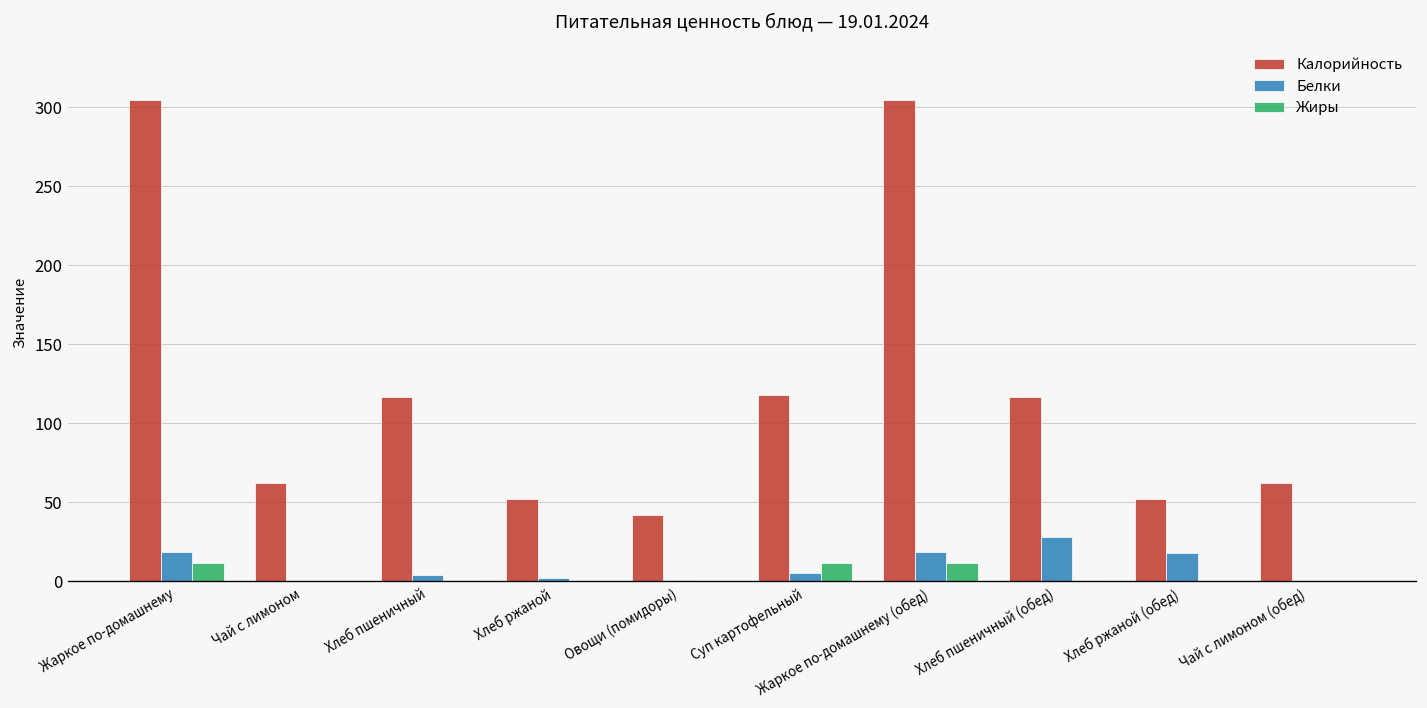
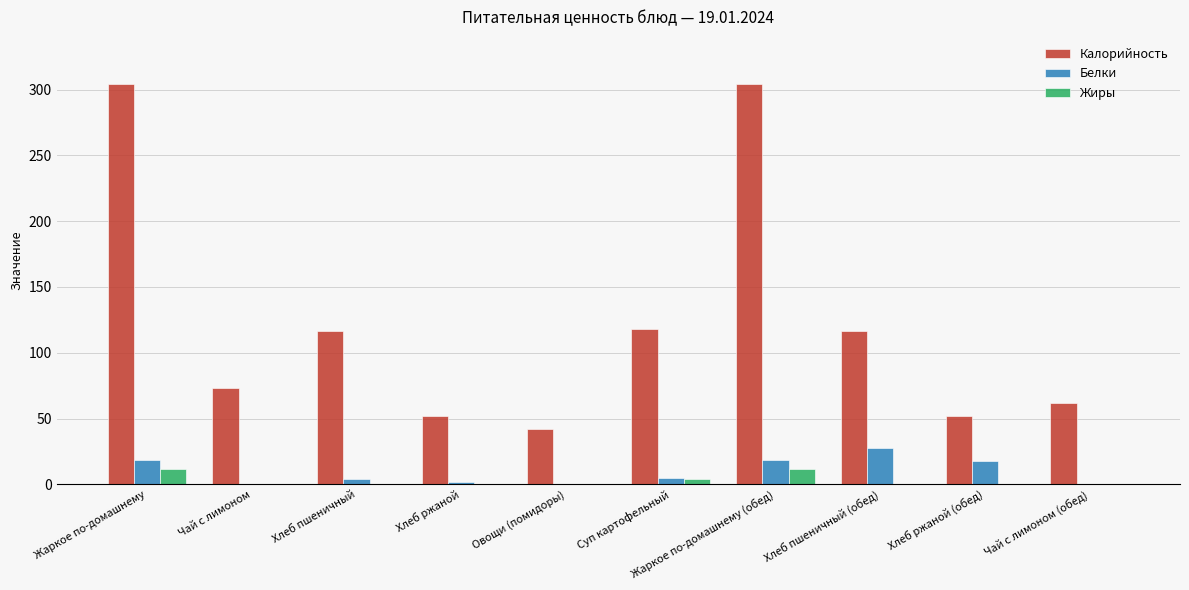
  {
    "Калорийность": {
      "Жаркое по-домашнему": 305,
-     "Чай с лимоном": 62,
+     "Чай с лимоном": 74,
      "Хлеб пшеничный": 117,
      "Хлеб ржаной": 52,
      "Овощи (помидоры)": 42,
      "Суп картофельный": 118,
      "Жаркое по-домашнему (обед)": 305,
      "Хлеб пшеничный (обед)": 117,
      "Хлеб ржаной (обед)": 52,
      "Чай с лимоном (обед)": 62
    },
    "Белки": {
      "Жаркое по-домашнему": 19,
      "Хлеб пшеничный": 4,
      "Хлеб ржаной": 2,
      "Суп картофельный": 5,
      "Жаркое по-домашнему (обед)": 19,
      "Хлеб пшеничный (обед)": 28,
      "Хлеб ржаной (обед)": 18
    },
    "Жиры": {
      "Жаркое по-домашнему": 12,
      "Овощи (помидоры)": 0,
-     "Суп картофельный": 12,
+     "Суп картофельный": 4,
      "Жаркое по-домашнему (обед)": 12
    }
  }
